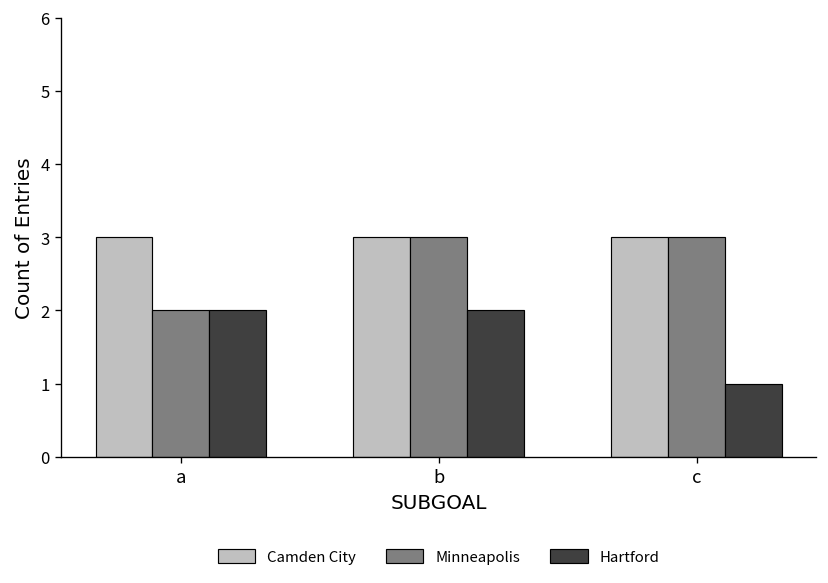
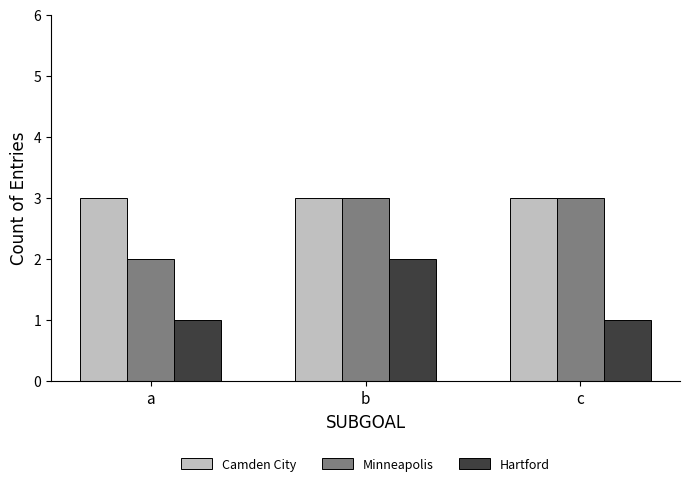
  {
    "Camden City": {
      "a": 3,
      "b": 3,
      "c": 3
    },
    "Minneapolis": {
      "a": 2,
      "b": 3,
      "c": 3
    },
    "Hartford": {
-     "a": 2,
+     "a": 1,
      "b": 2,
      "c": 1
    }
  }
